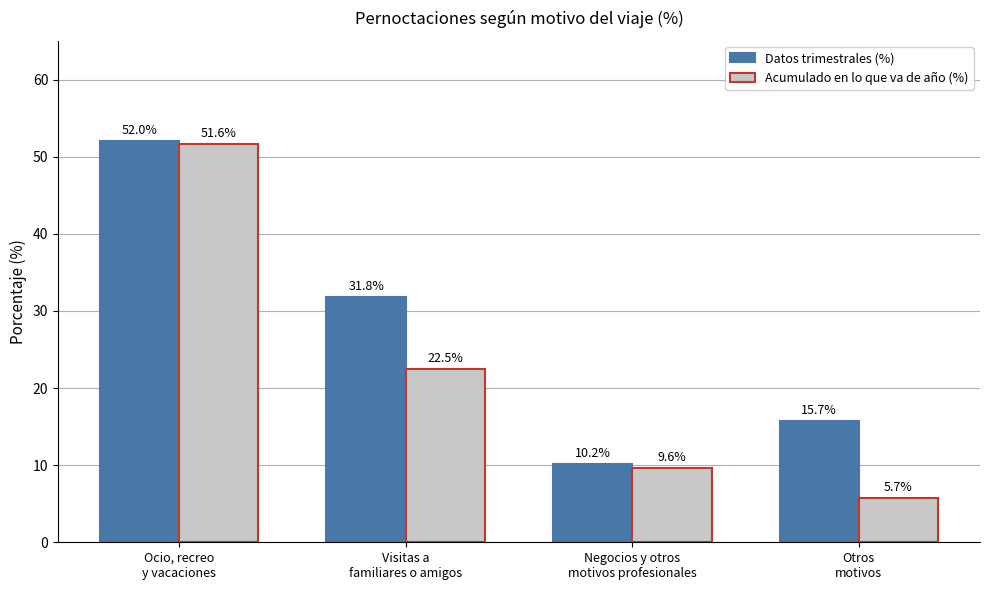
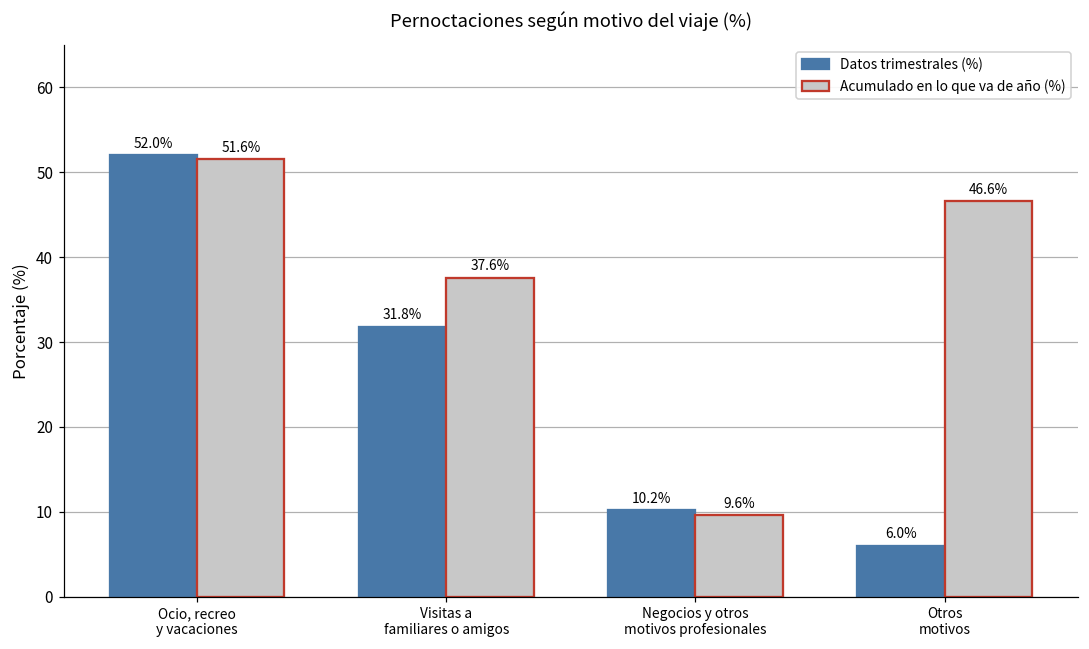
  {
    "Datos trimestrales (%)": {
      "Ocio, recreo y vacaciones": "52.0%",
      "Visitas a familiares o amigos": "31.8%",
      "Negocios y otros motivos profesionales": "10.2%",
-     "Otros motivos": "15.7%"
+     "Otros motivos": "6.0%"
    },
    "Acumulado en lo que va de año (%)": {
      "Ocio, recreo y vacaciones": "51.6%",
-     "Visitas a familiares o amigos": "22.5%",
+     "Visitas a familiares o amigos": "37.6%",
      "Negocios y otros motivos profesionales": "9.6%",
-     "Otros motivos": "5.7%"
+     "Otros motivos": "46.6%"
    }
  }
